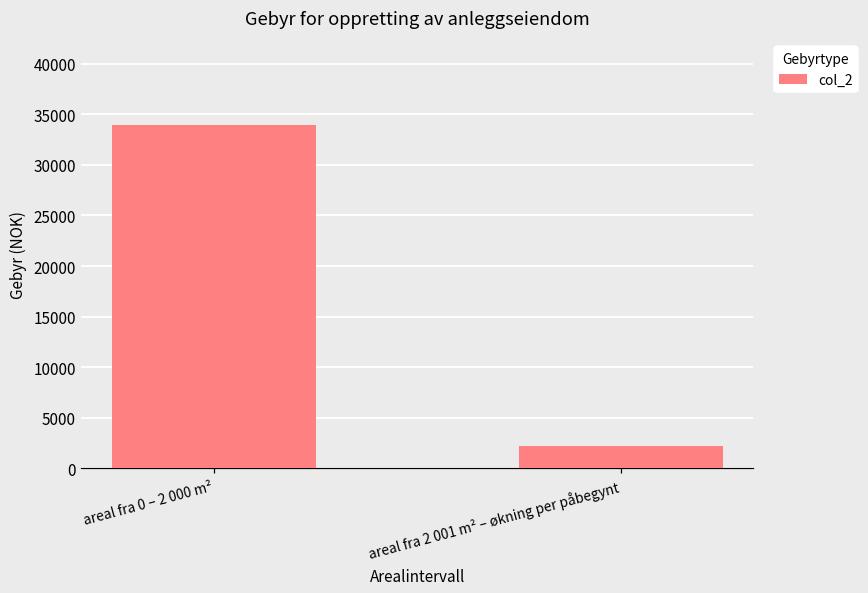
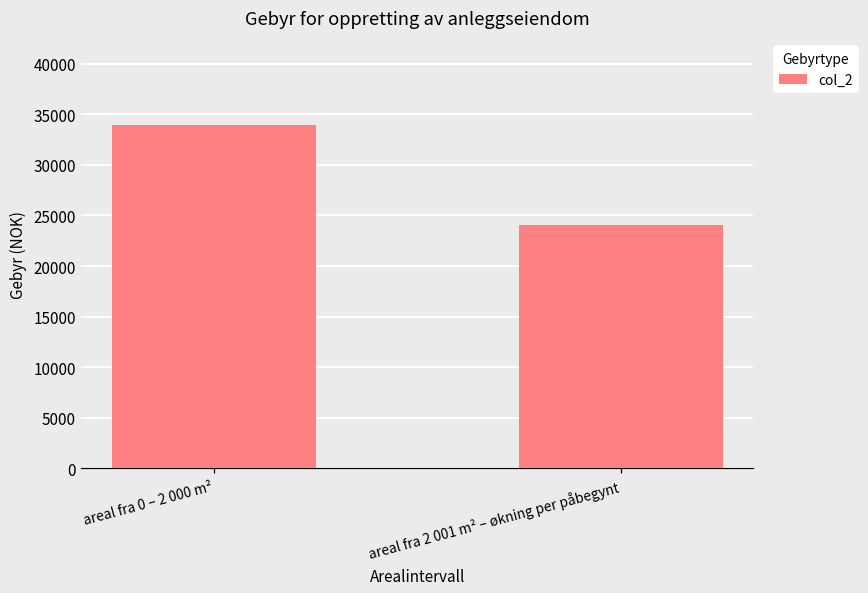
  {
    "areal fra 0 – 2 000 m²": 34000,
-   "areal fra 2 001 m² – økning per påbegynt": 2000
+   "areal fra 2 001 m² – økning per påbegynt": 24000
  }
